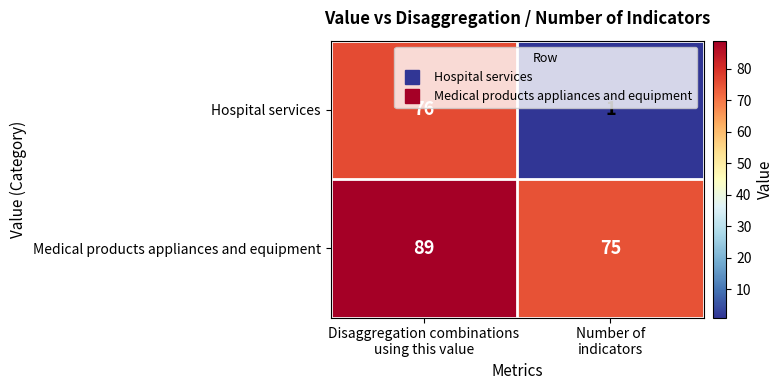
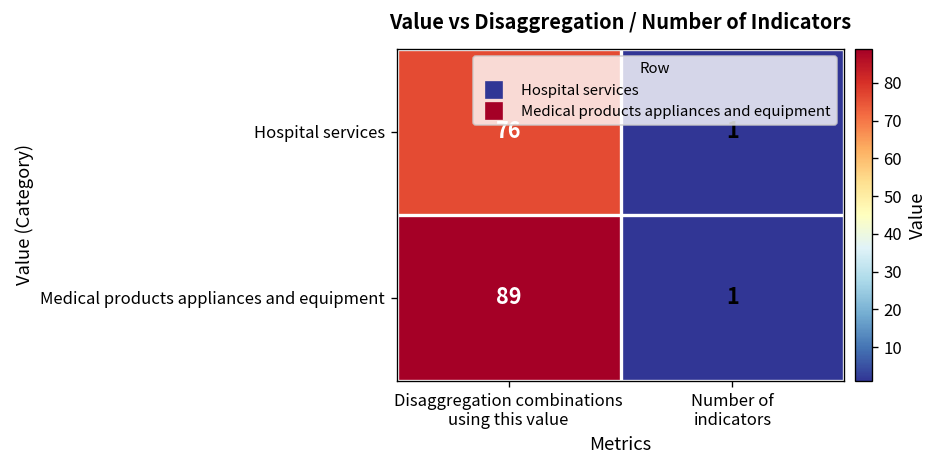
  {
    "Medical products appliances and equipment": {
      "Disaggregation combinations using this value": 89,
-     "Number of indicators": 75
+     "Number of indicators": 1
    }
  }
